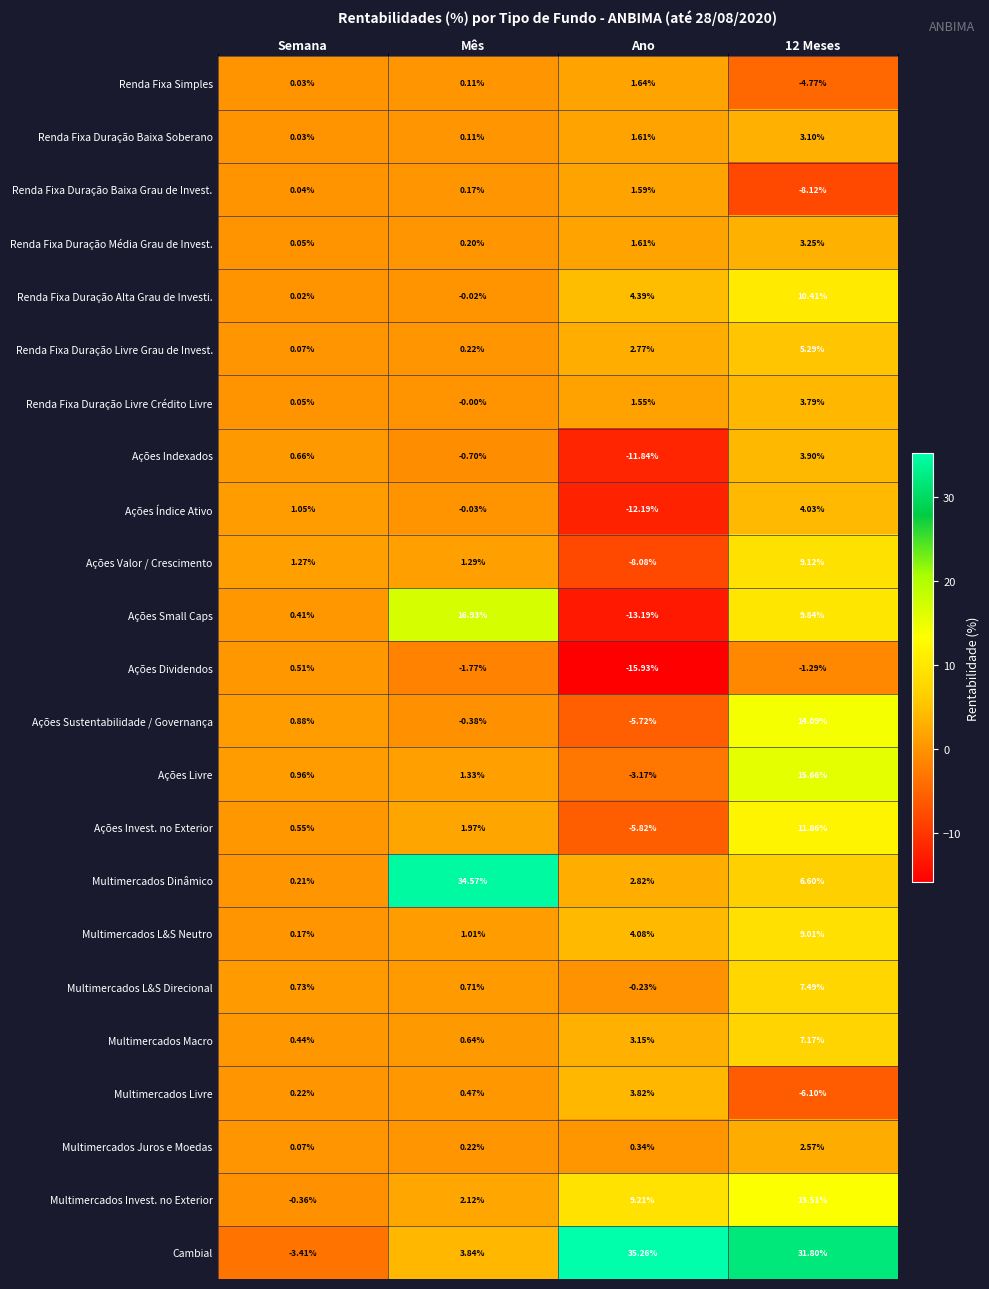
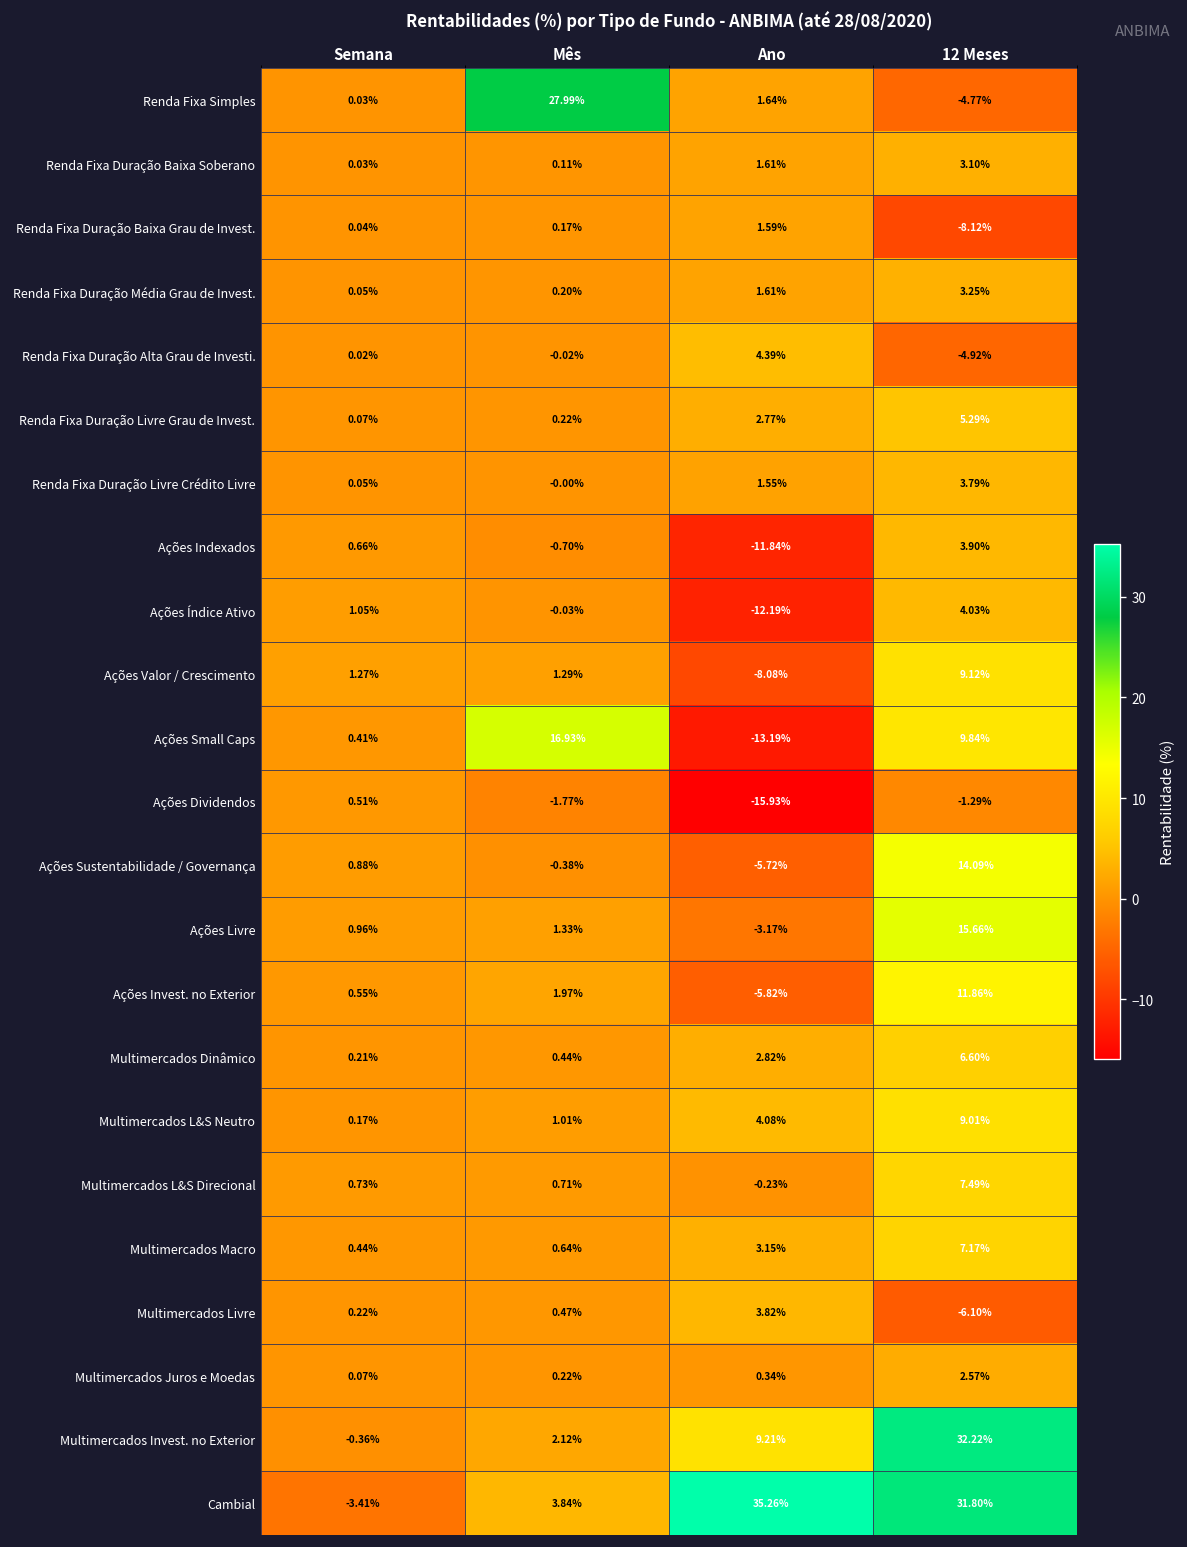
  {
    "Renda Fixa Simples": {
      "Semana": "0.03%",
-     "Mês": "0.11%",
+     "Mês": "27.99%",
      "Ano": "1.64%",
      "12 Meses": "-4.77%"
    },
    "Renda Fixa Duração Baixa Soberano": {
      "Semana": "0.03%",
      "Mês": "0.11%",
      "Ano": "1.61%",
      "12 Meses": "3.10%"
    },
    "Renda Fixa Duração Baixa Grau de Invest.": {
      "Semana": "0.04%",
      "Mês": "0.17%",
      "Ano": "1.59%",
      "12 Meses": "-8.12%"
    },
    "Renda Fixa Duração Média Grau de Invest.": {
      "Semana": "0.05%",
      "Mês": "0.20%",
      "Ano": "1.61%",
      "12 Meses": "3.25%"
    },
    "Renda Fixa Duração Alta Grau de Investi.": {
      "Semana": "0.02%",
      "Mês": "-0.02%",
      "Ano": "4.39%",
-     "12 Meses": "10.41%"
+     "12 Meses": "-4.92%"
    },
    "Renda Fixa Duração Livre Grau de Invest.": {
      "Semana": "0.07%",
      "Mês": "0.22%",
      "Ano": "2.77%",
      "12 Meses": "5.29%"
    },
    "Renda Fixa Duração Livre Crédito Livre": {
      "Semana": "0.05%",
      "Mês": "-0.00%",
      "Ano": "1.55%",
      "12 Meses": "3.79%"
    },
    "Ações Indexados": {
      "Semana": "0.66%",
      "Mês": "-0.70%",
      "Ano": "-11.84%",
      "12 Meses": "3.90%"
    },
    "Ações Índice Ativo": {
      "Semana": "1.05%",
      "Mês": "-0.03%",
      "Ano": "-12.19%",
      "12 Meses": "4.03%"
    },
    "Ações Valor / Crescimento": {
      "Semana": "1.27%",
      "Mês": "1.29%",
      "Ano": "-8.08%",
      "12 Meses": "9.12%"
    },
    "Ações Small Caps": {
      "Semana": "0.41%",
      "Mês": "16.93%",
      "Ano": "-13.19%",
      "12 Meses": "9.84%"
    },
    "Ações Dividendos": {
      "Semana": "0.51%",
      "Mês": "-1.77%",
      "Ano": "-15.93%",
      "12 Meses": "-1.29%"
    },
    "Ações Sustentabilidade / Governança": {
      "Semana": "0.88%",
      "Mês": "-0.38%",
      "Ano": "-5.72%",
      "12 Meses": "14.09%"
    },
    "Ações Livre": {
      "Semana": "0.96%",
      "Mês": "1.33%",
      "Ano": "-3.17%",
      "12 Meses": "15.66%"
    },
    "Ações Invest. no Exterior": {
      "Semana": "0.55%",
      "Mês": "1.97%",
      "Ano": "-5.82%",
      "12 Meses": "11.86%"
    },
    "Multimercados Dinâmico": {
      "Semana": "0.21%",
-     "Mês": "34.57%",
+     "Mês": "0.44%",
      "Ano": "2.82%",
      "12 Meses": "6.60%"
    },
    "Multimercados L&S Neutro": {
      "Semana": "0.17%",
      "Mês": "1.01%",
      "Ano": "4.08%",
      "12 Meses": "9.01%"
    },
    "Multimercados L&S Direcional": {
      "Semana": "0.73%",
      "Mês": "0.71%",
      "Ano": "-0.23%",
      "12 Meses": "7.49%"
    },
    "Multimercados Macro": {
      "Semana": "0.44%",
      "Mês": "0.64%",
      "Ano": "3.15%",
      "12 Meses": "7.17%"
    },
    "Multimercados Livre": {
      "Semana": "0.22%",
      "Mês": "0.47%",
      "Ano": "3.82%",
      "12 Meses": "-6.10%"
    },
    "Multimercados Juros e Moedas": {
      "Semana": "0.07%",
      "Mês": "0.22%",
      "Ano": "0.34%",
      "12 Meses": "2.57%"
    },
    "Multimercados Invest. no Exterior": {
      "Semana": "-0.36%",
      "Mês": "2.12%",
      "Ano": "9.21%",
-     "12 Meses": "13.51%"
+     "12 Meses": "32.22%"
    },
    "Cambial": {
      "Semana": "-3.41%",
      "Mês": "3.84%",
      "Ano": "35.26%",
      "12 Meses": "31.80%"
    }
  }
